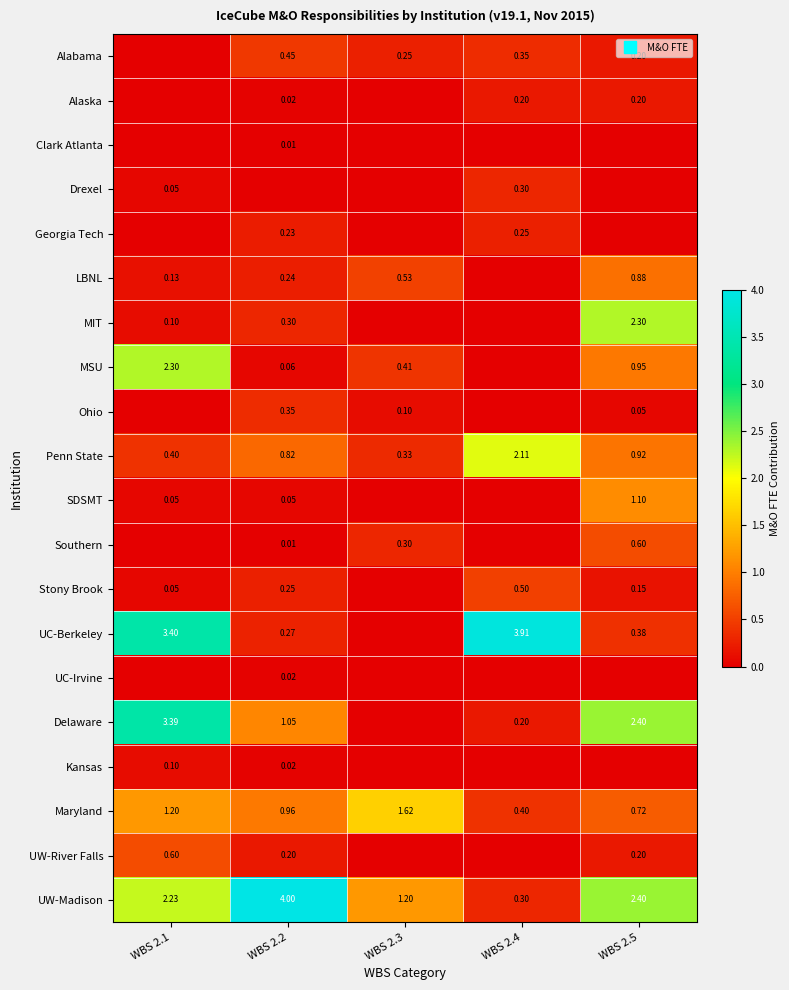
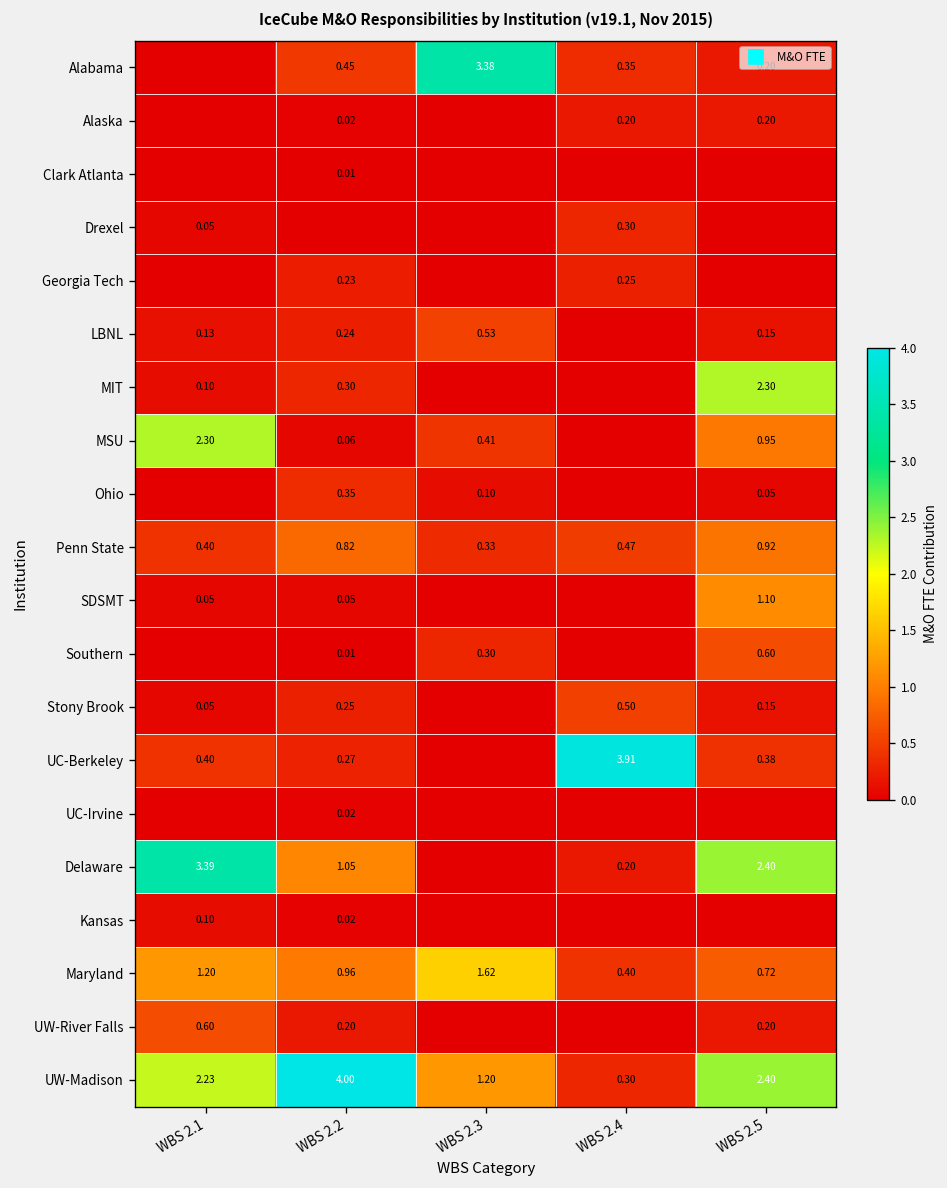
  {
    "Alabama": {
      "WBS 2.2": 0.45,
-     "WBS 2.3": 0.25,
+     "WBS 2.3": 3.38,
      "WBS 2.4": 0.35
    },
    "Alaska": {
      "WBS 2.2": 0.02,
      "WBS 2.4": 0.20,
      "WBS 2.5": 0.20
    },
    "Clark Atlanta": {
      "WBS 2.2": 0.01
    },
    "Drexel": {
      "WBS 2.1": 0.05,
      "WBS 2.4": 0.30
    },
    "Georgia Tech": {
      "WBS 2.2": 0.23,
      "WBS 2.4": 0.25
    },
    "LBNL": {
      "WBS 2.1": 0.13,
      "WBS 2.2": 0.24,
      "WBS 2.3": 0.53,
-     "WBS 2.5": 0.88
+     "WBS 2.5": 0.15
    },
    "MIT": {
      "WBS 2.1": 0.10,
      "WBS 2.2": 0.30,
      "WBS 2.5": 2.30
    },
    "MSU": {
      "WBS 2.1": 2.30,
      "WBS 2.2": 0.06,
      "WBS 2.3": 0.41,
      "WBS 2.5": 0.95
    },
    "Ohio": {
      "WBS 2.2": 0.35,
      "WBS 2.3": 0.10,
      "WBS 2.5": 0.05
    },
    "Penn State": {
      "WBS 2.1": 0.40,
      "WBS 2.2": 0.82,
      "WBS 2.3": 0.33,
-     "WBS 2.4": 2.11,
+     "WBS 2.4": 0.47,
      "WBS 2.5": 0.92
    },
    "SDSMT": {
      "WBS 2.1": 0.05,
      "WBS 2.2": 0.05,
      "WBS 2.5": 1.10
    },
    "Southern": {
      "WBS 2.2": 0.01,
      "WBS 2.3": 0.30,
      "WBS 2.5": 0.60
    },
    "Stony Brook": {
      "WBS 2.1": 0.05,
      "WBS 2.2": 0.25,
      "WBS 2.4": 0.50,
      "WBS 2.5": 0.15
    },
    "UC-Berkeley": {
-     "WBS 2.1": 3.40,
+     "WBS 2.1": 0.40,
      "WBS 2.2": 0.27,
      "WBS 2.4": 3.91,
      "WBS 2.5": 0.38
    },
    "UC-Irvine": {
      "WBS 2.2": 0.02
    },
    "Delaware": {
      "WBS 2.1": 3.39,
      "WBS 2.2": 1.05,
      "WBS 2.4": 0.20,
      "WBS 2.5": 2.40
    },
    "Kansas": {
      "WBS 2.1": 0.10,
      "WBS 2.2": 0.02
    },
    "Maryland": {
      "WBS 2.1": 1.20,
      "WBS 2.2": 0.96,
      "WBS 2.3": 1.62,
      "WBS 2.4": 0.40,
      "WBS 2.5": 0.72
    },
    "UW-River Falls": {
      "WBS 2.1": 0.60,
      "WBS 2.2": 0.20,
      "WBS 2.5": 0.20
    },
    "UW-Madison": {
      "WBS 2.1": 2.23,
      "WBS 2.2": 4.00,
      "WBS 2.3": 1.20,
      "WBS 2.4": 0.30,
      "WBS 2.5": 2.40
    }
  }
